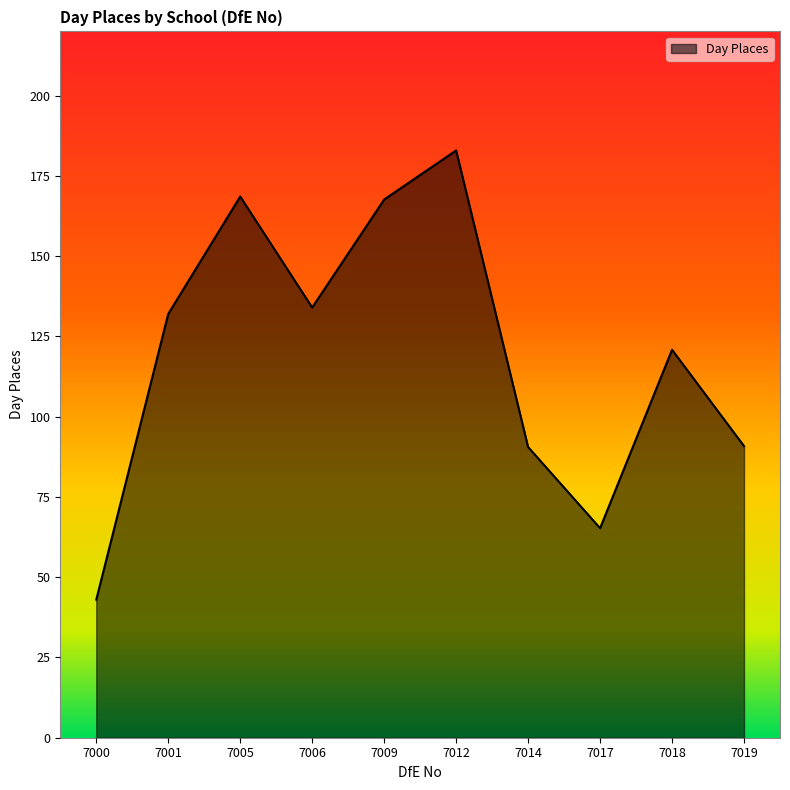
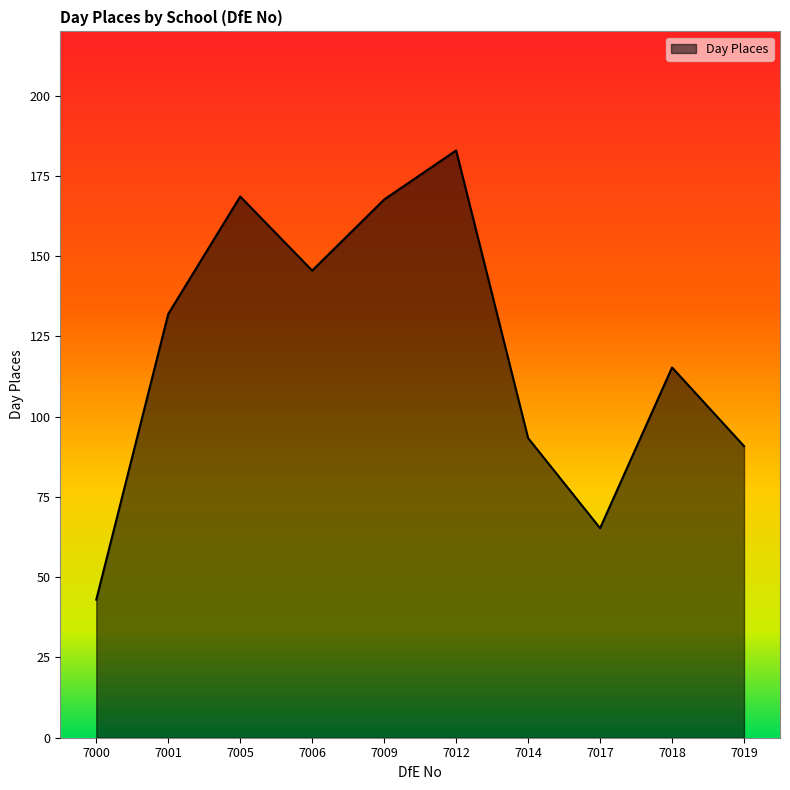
  {
    "7000": 43,
    "7001": 132,
    "7005": 169,
-   "7006": 134,
+   "7006": 146,
    "7009": 168,
    "7012": 183,
-   "7014": 91,
+   "7014": 93,
    "7017": 65,
-   "7018": 121,
+   "7018": 115,
    "7019": 91
  }
